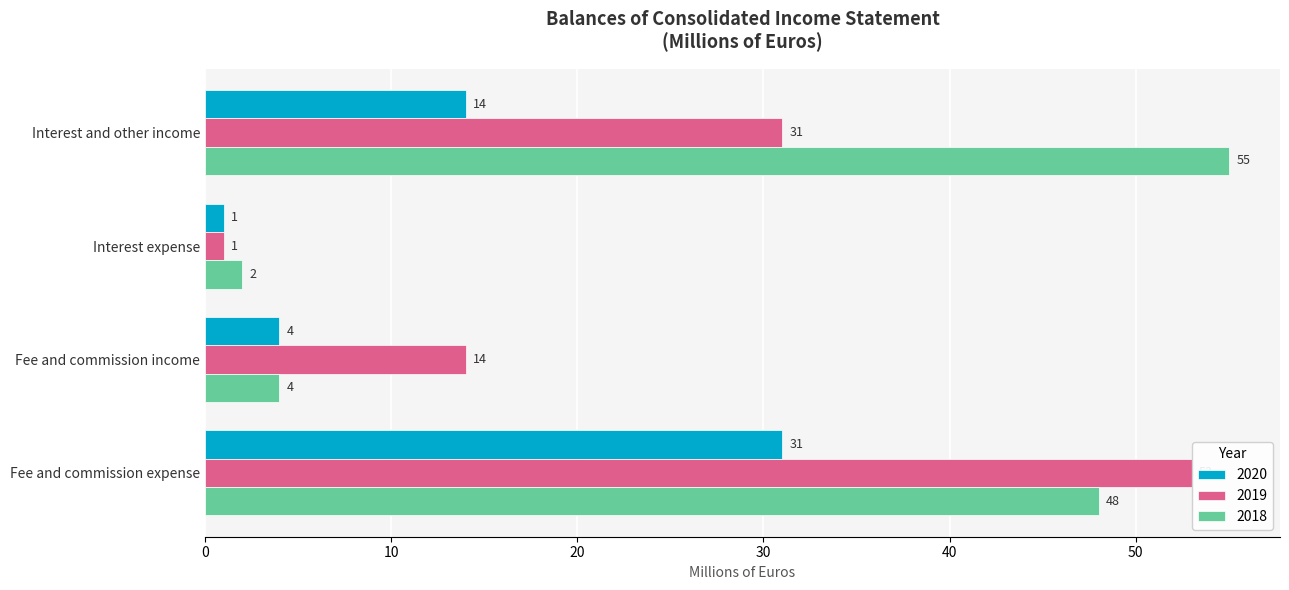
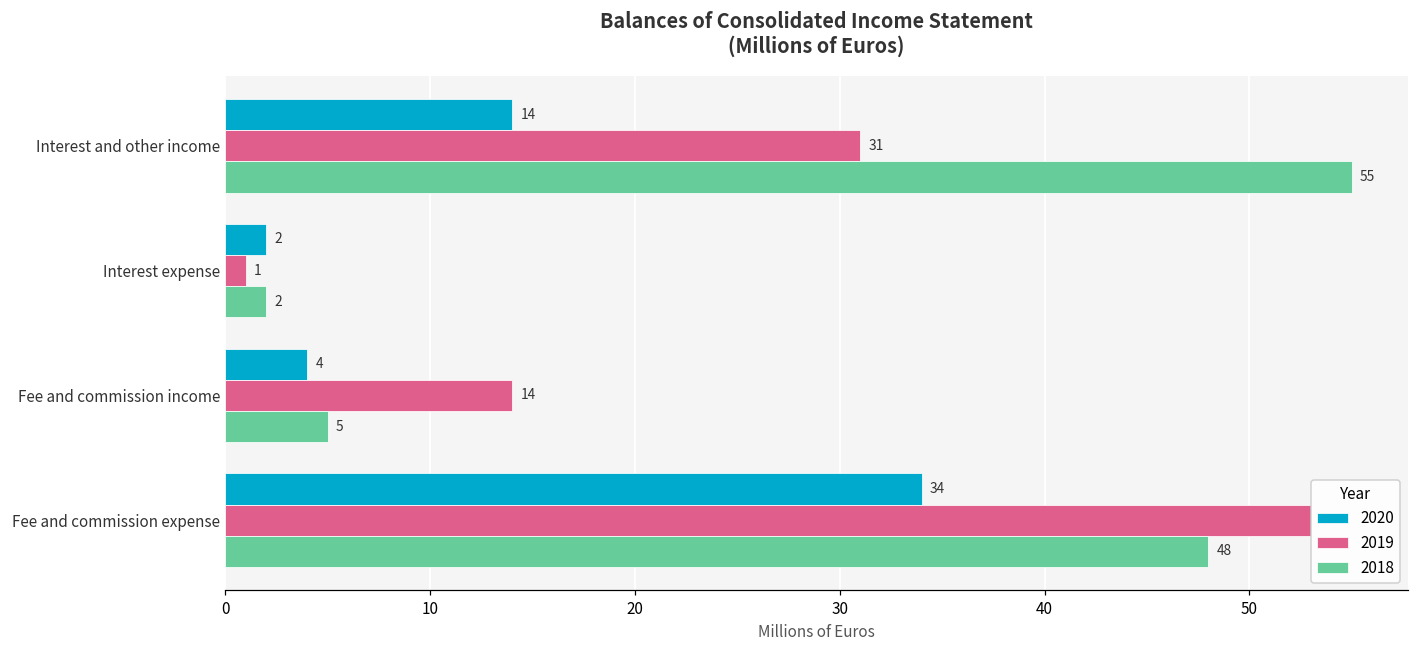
  {
    "2020": {
      "Interest and other income": 14,
-     "Interest expense": 1,
+     "Interest expense": 2,
      "Fee and commission income": 4,
-     "Fee and commission expense": 31
+     "Fee and commission expense": 34
    },
    "2019": {
      "Interest and other income": 31,
      "Interest expense": 1,
      "Fee and commission income": 14
    },
    "2018": {
      "Interest and other income": 55,
      "Interest expense": 2,
-     "Fee and commission income": 4,
+     "Fee and commission income": 5,
      "Fee and commission expense": 48
    }
  }
